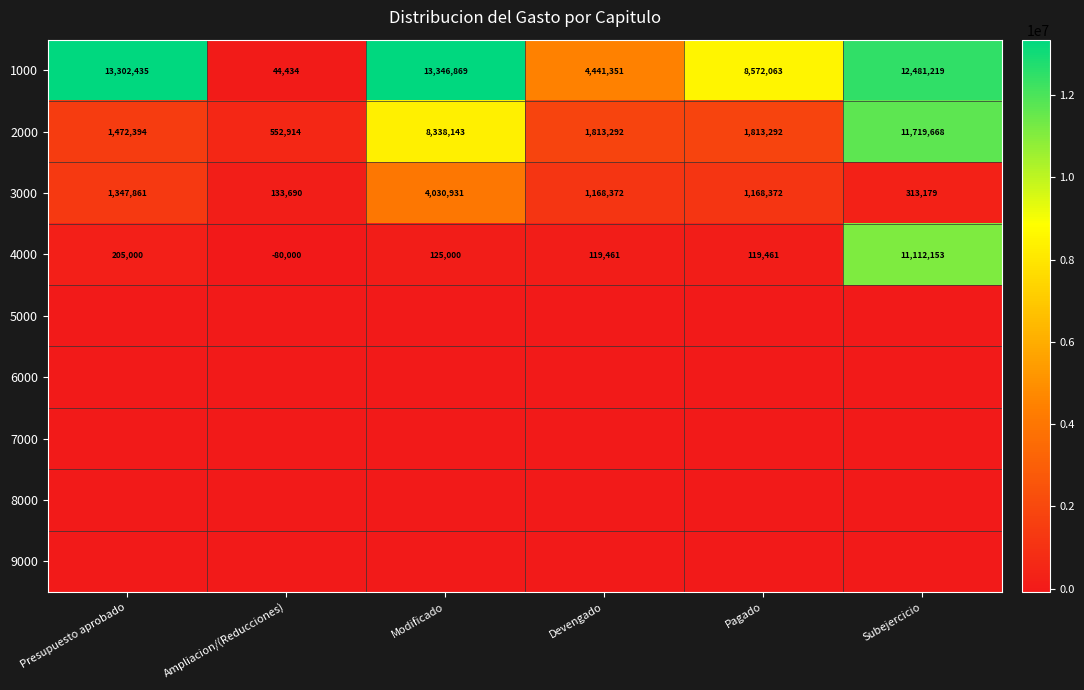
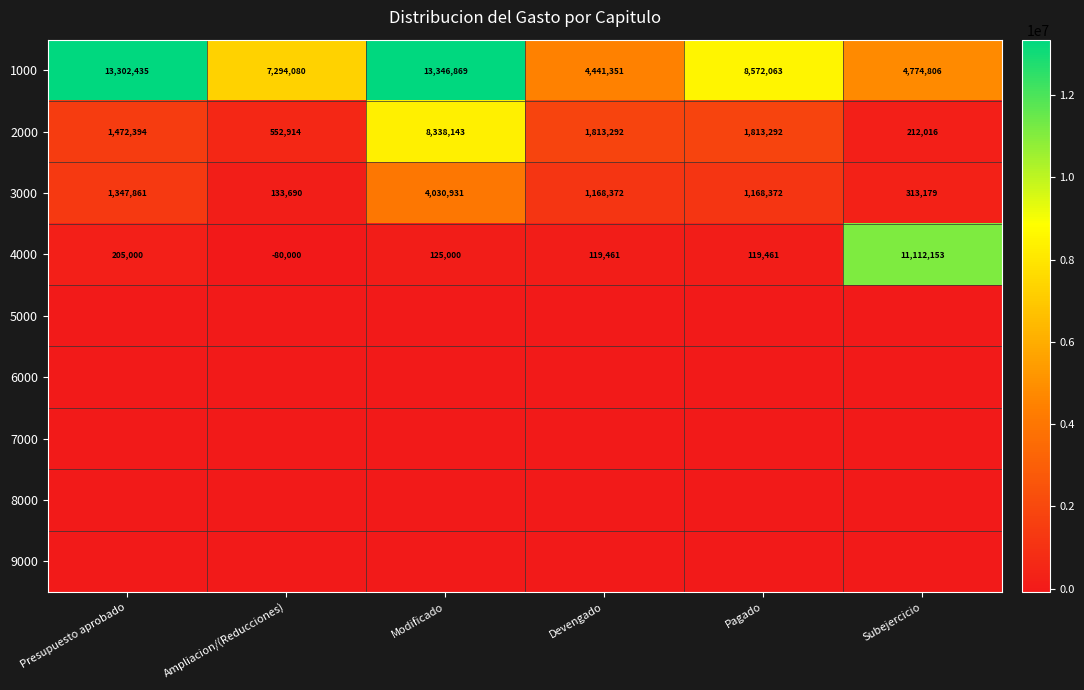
  {
    "1000": {
      "Presupuesto aprobado": "13,302,435",
-     "Ampliacion/(Reducciones)": "44,434",
+     "Ampliacion/(Reducciones)": "7,294,080",
      "Modificado": "13,346,869",
      "Devengado": "4,441,351",
      "Pagado": "8,572,063",
-     "Subejercicio": "12,481,219"
+     "Subejercicio": "4,774,806"
    },
    "2000": {
      "Presupuesto aprobado": "1,472,394",
      "Ampliacion/(Reducciones)": "552,914",
      "Modificado": "8,338,143",
      "Devengado": "1,813,292",
      "Pagado": "1,813,292",
-     "Subejercicio": "11,719,668"
+     "Subejercicio": "212,016"
    },
    "3000": {
      "Presupuesto aprobado": "1,347,861",
      "Ampliacion/(Reducciones)": "133,690",
      "Modificado": "4,030,931",
      "Devengado": "1,168,372",
      "Pagado": "1,168,372",
      "Subejercicio": "313,179"
    },
    "4000": {
      "Presupuesto aprobado": "205,000",
      "Ampliacion/(Reducciones)": "-80,000",
      "Modificado": "125,000",
      "Devengado": "119,461",
      "Pagado": "119,461",
      "Subejercicio": "11,112,153"
    }
  }
